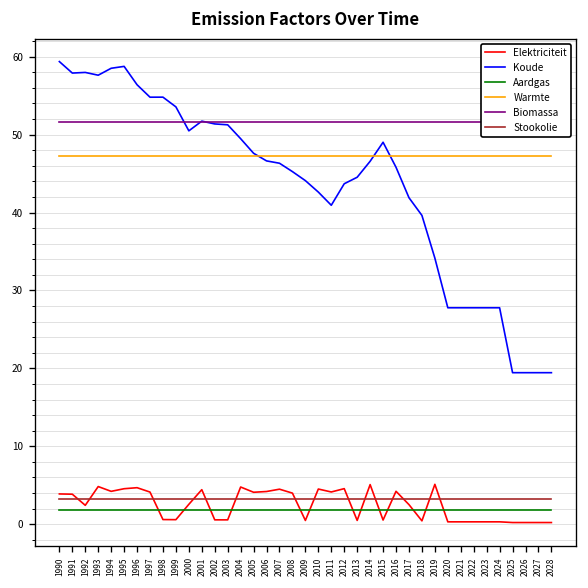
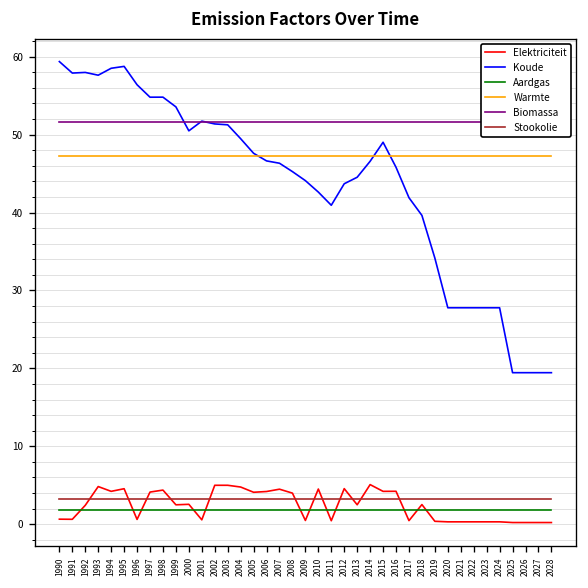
  {
    "Elektriciteit": {
-     "1990": 4,
-     "1991": 4,
+     "1990": 1,
+     "1991": 1,
      "1992": 2,
      "1993": 5,
      "1994": 4,
      "1995": 5,
-     "1996": 5,
+     "1996": 1,
      "1997": 4,
-     "1998": 1,
-     "1999": 1,
+     "1998": 4,
+     "1999": 2,
      "2000": 3,
-     "2001": 4,
-     "2002": 1,
-     "2003": 1,
+     "2001": 1,
+     "2002": 5,
+     "2003": 5,
      "2004": 5,
      "2005": 4,
      "2006": 4,
      "2007": 4,
      "2008": 4,
      "2009": 0,
      "2010": 5,
-     "2011": 4,
+     "2011": 0,
      "2012": 5,
-     "2013": 0,
+     "2013": 2,
      "2014": 5,
-     "2015": 1,
+     "2015": 4,
      "2016": 4,
-     "2017": 3,
-     "2018": 0,
-     "2019": 5,
+     "2017": 0,
+     "2018": 3,
+     "2019": 0,
      "2020": 0,
      "2021": 0,
      "2022": 0,
      "2023": 0,
      "2024": 0,
      "2025": 0,
      "2026": 0,
      "2027": 0,
      "2028": 0
    }
  }
